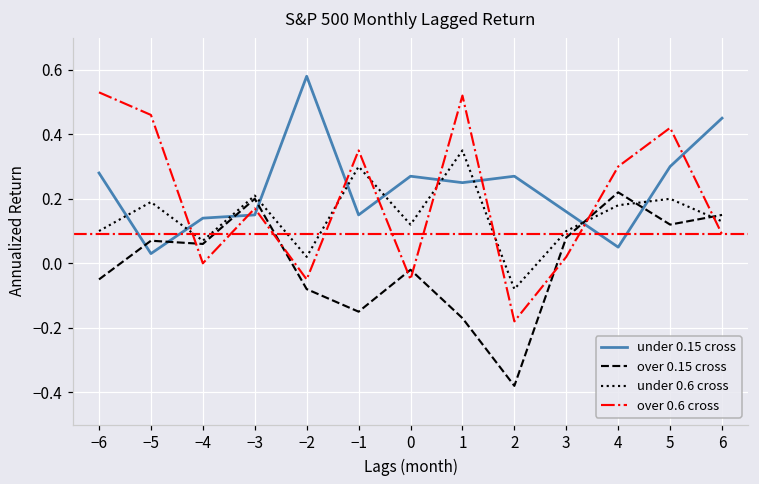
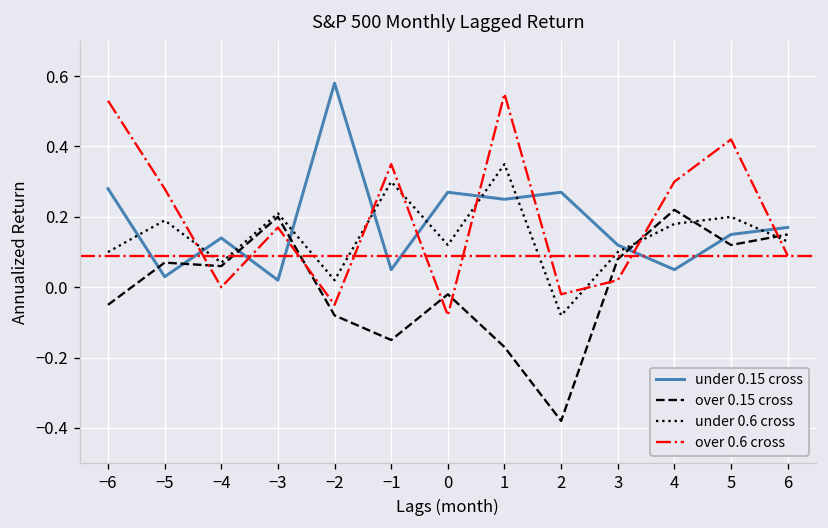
  {
    "under 0.15 cross": {
      "−6": 0.28,
      "−5": 0.03,
      "−4": 0.14,
-     "−3": 0.15,
+     "−3": 0.02,
      "−2": 0.58,
-     "−1": 0.15,
+     "−1": 0.05,
      "0": 0.27,
      "1": 0.25,
      "2": 0.27,
-     "3": 0.16,
+     "3": 0.12,
      "4": 0.05,
-     "5": 0.30,
-     "6": 0.45
+     "5": 0.15,
+     "6": 0.17
    },
    "over 0.6 cross": {
      "−6": 0.53,
-     "−5": 0.46,
+     "−5": 0.28,
      "−4": 0.00,
      "−3": 0.17,
      "−2": -0.05,
      "−1": 0.35,
-     "0": -0.05,
-     "1": 0.52,
-     "2": -0.18,
+     "0": -0.08,
+     "1": 0.55,
+     "2": -0.02,
      "3": 0.02,
      "4": 0.30,
      "5": 0.42,
      "6": 0.09
    }
  }
